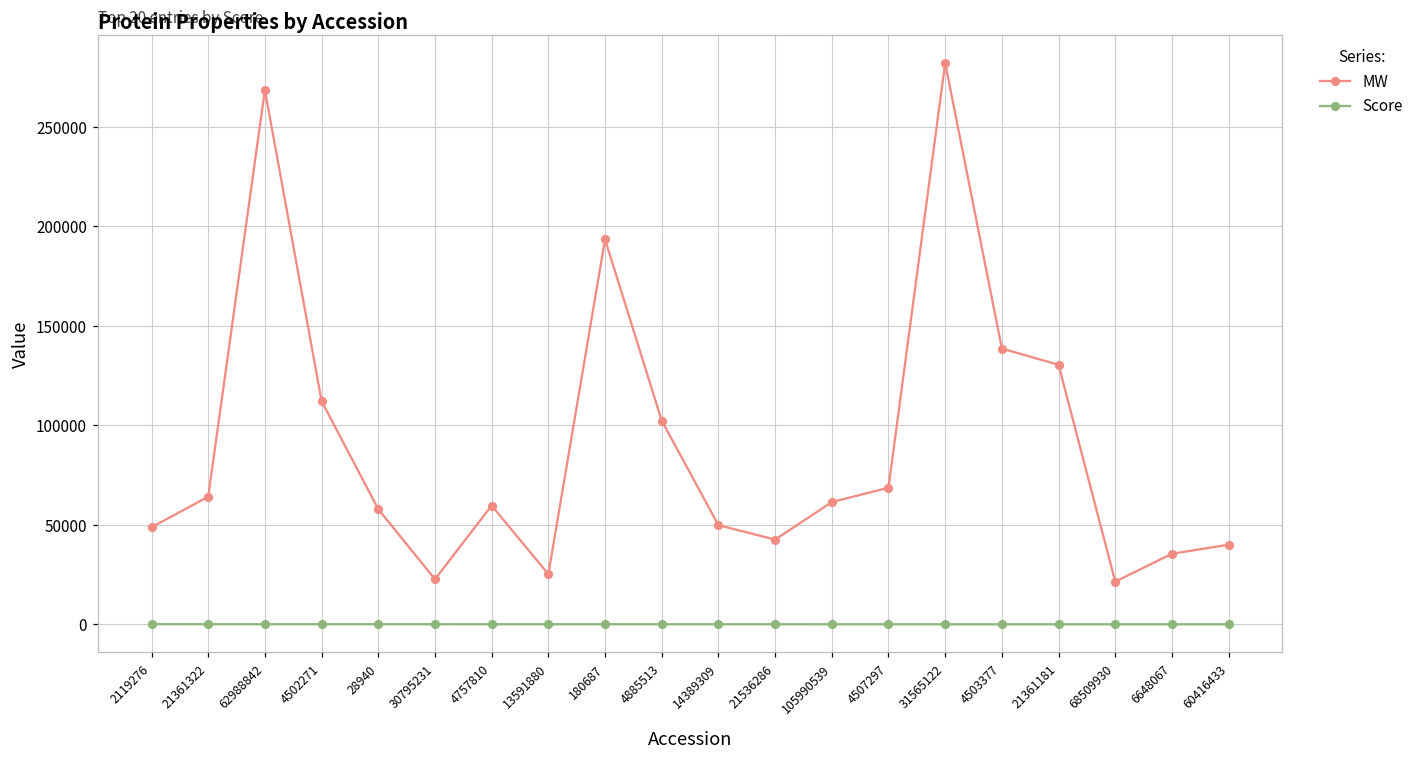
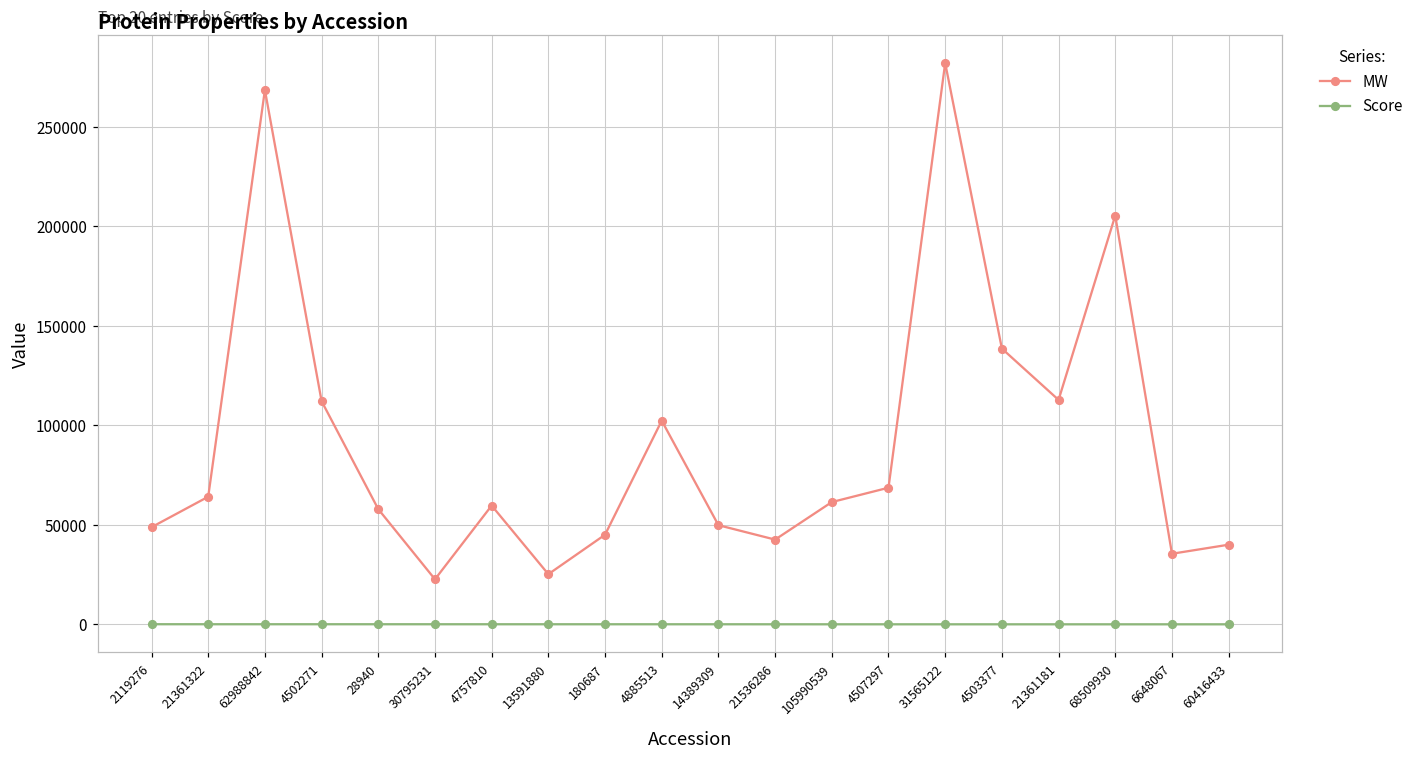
  {
    "MW": {
      "2119276": 49000,
      "21361322": 64000,
      "62988842": 269000,
      "4502271": 112000,
      "28940": 58000,
      "30795231": 23000,
      "4757810": 60000,
      "13591880": 25000,
-     "180687": 193000,
+     "180687": 45000,
      "4885513": 102000,
      "14389309": 50000,
      "21536286": 43000,
      "105990539": 61000,
      "4507297": 69000,
      "31565122": 282000,
      "4503377": 139000,
-     "21361181": 130000,
-     "68509930": 21000,
+     "21361181": 113000,
+     "68509930": 205000,
      "6648067": 36000,
      "60416433": 40000
    },
    "Score": {
      "2119276": 0,
      "21361322": 0,
      "62988842": 0,
      "4502271": 0,
      "28940": 0,
      "30795231": 0,
      "4757810": 0,
      "13591880": 0,
      "180687": 0,
      "4885513": 0,
      "14389309": 0,
      "21536286": 0,
      "105990539": 0,
      "4507297": 0,
      "31565122": 0,
      "4503377": 0,
      "21361181": 0,
      "68509930": 0,
      "6648067": 0,
      "60416433": 0
    }
  }
